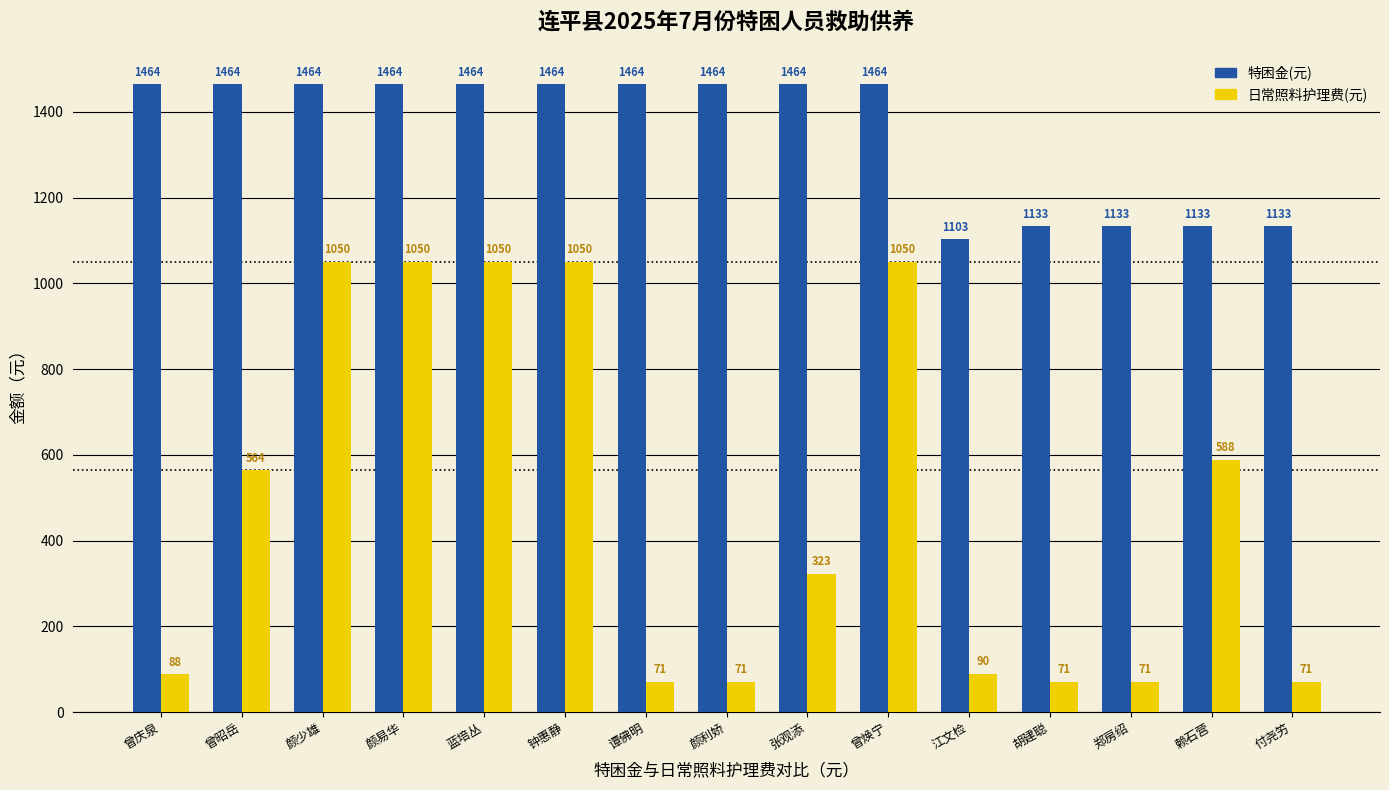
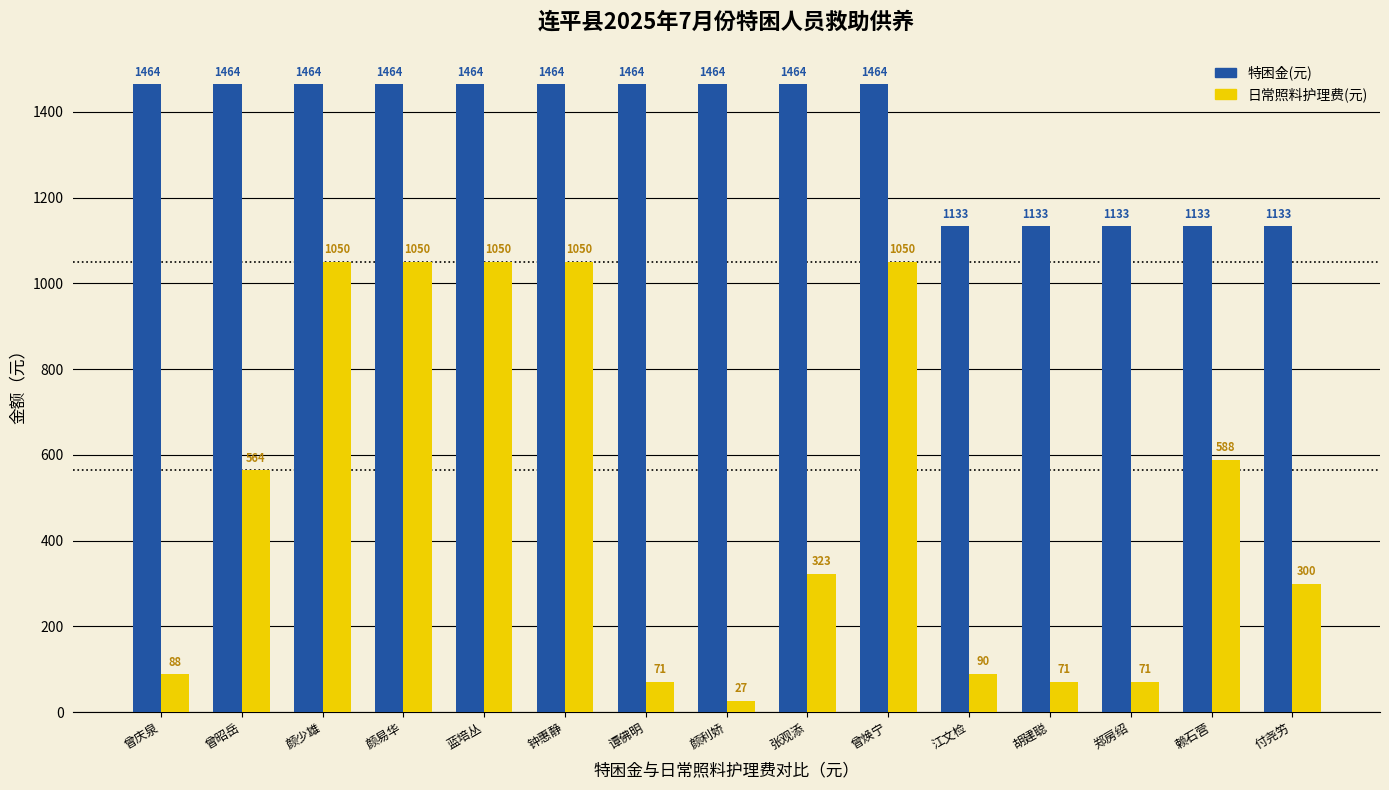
  {
    "特困金(元)": {
      "曾庆泉": 1464,
      "曾昭岳": 1464,
      "颜少雄": 1464,
      "颜易华": 1464,
      "蓝培丛": 1464,
      "钟惠静": 1464,
      "谭佛明": 1464,
      "颜利娇": 1464,
      "张观添": 1464,
      "曾焕宁": 1464,
-     "江文检": 1103,
+     "江文检": 1133,
      "胡建聪": 1133,
      "郑房绍": 1133,
      "赖石营": 1133,
      "付尧竻": 1133
    },
    "日常照料护理费(元)": {
      "曾庆泉": 88,
      "曾昭岳": 564,
      "颜少雄": 1050,
      "颜易华": 1050,
      "蓝培丛": 1050,
      "钟惠静": 1050,
      "谭佛明": 71,
-     "颜利娇": 71,
+     "颜利娇": 27,
      "张观添": 323,
      "曾焕宁": 1050,
      "江文检": 90,
      "胡建聪": 71,
      "郑房绍": 71,
      "赖石营": 588,
-     "付尧竻": 71
+     "付尧竻": 300
    }
  }
